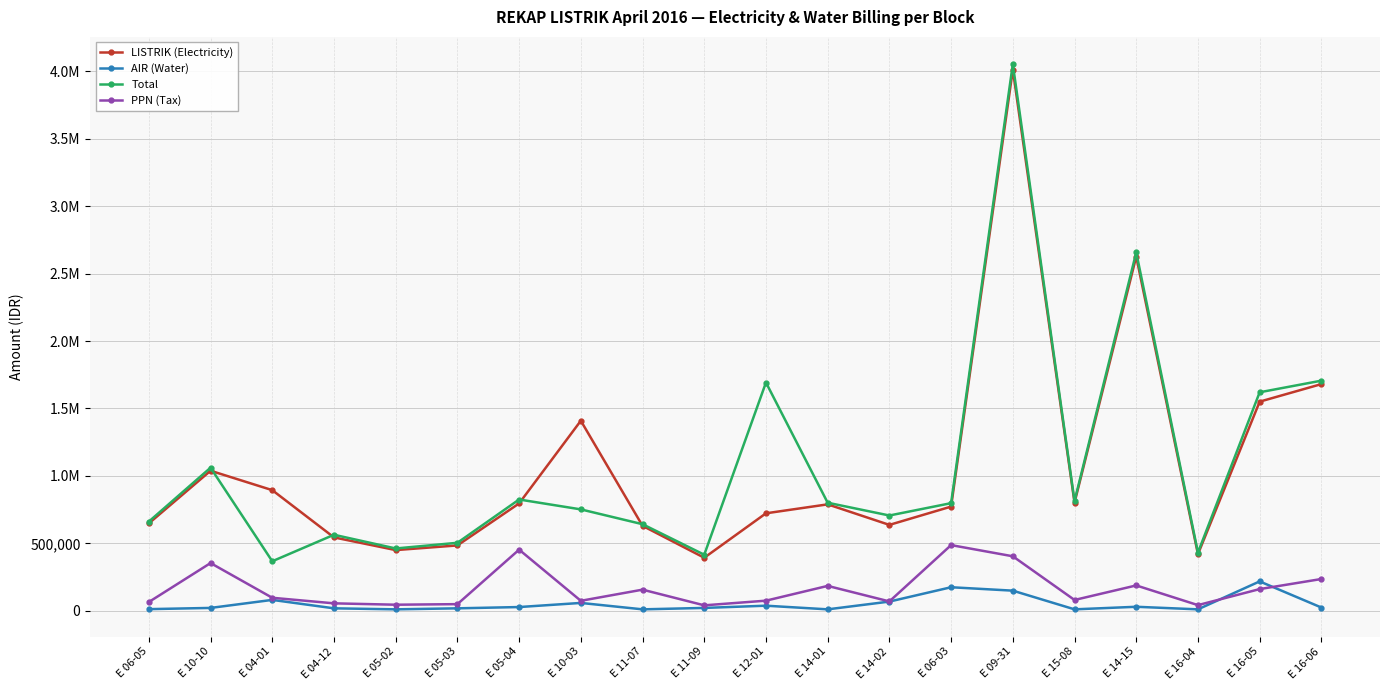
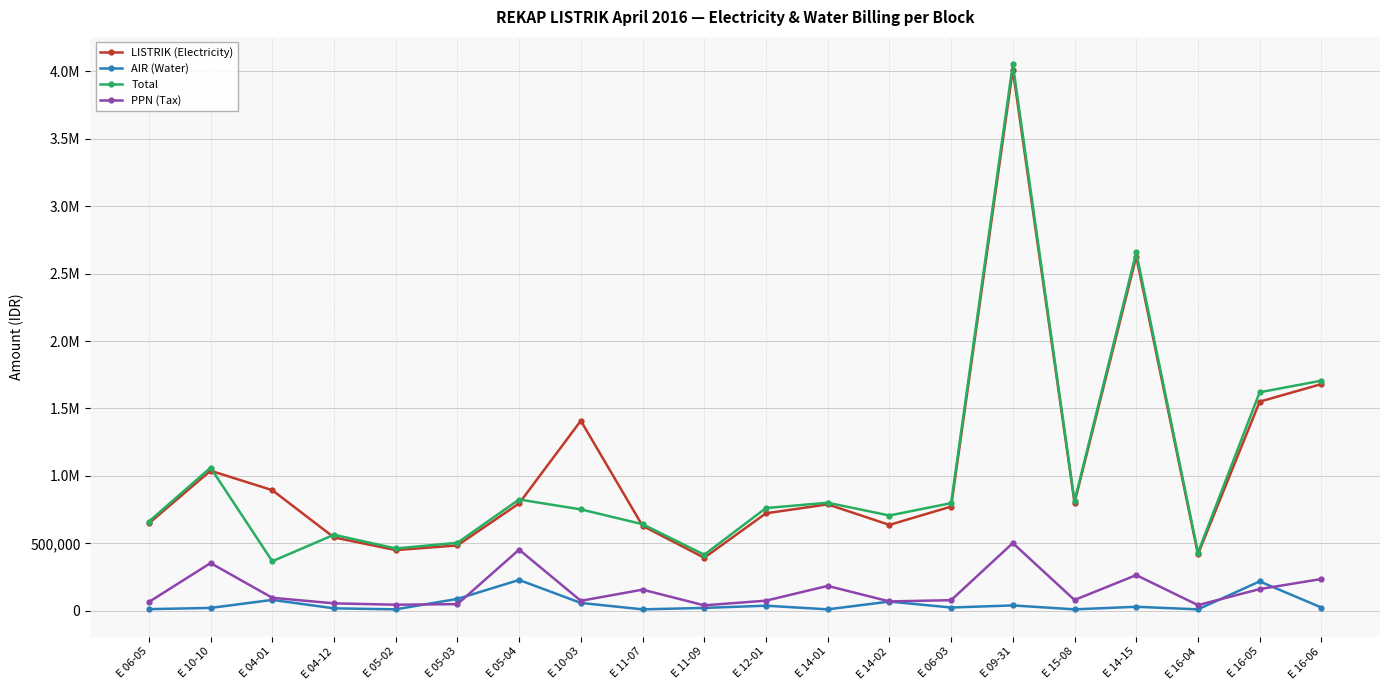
  {
    "LISTRIK (Electricity)": {
      "E 10-10": "1,040,000",
      "E 04-01": "890,000",
      "E 04-12": "550,000",
      "E 05-03": "490,000",
      "E 05-04": "800,000",
      "E 10-03": "1,410,000",
      "E 11-09": "390,000",
      "E 12-01": "720,000",
      "E 14-02": "640,000",
      "E 06-03": "770,000",
      "E 09-31": "4,010,000",
      "E 14-15": "2,630,000",
      "E 16-05": "1,550,000",
      "E 16-06": "1,680,000"
    },
    "AIR (Water)": {
      "E 06-05": "10,000",
      "E 10-10": "20,000",
      "E 04-12": "20,000",
      "E 05-02": "10,000",
-     "E 05-03": "20,000",
-     "E 05-04": "30,000",
+     "E 05-03": "90,000",
+     "E 05-04": "230,000",
      "E 11-07": "10,000",
      "E 11-09": "20,000",
      "E 12-01": "40,000",
      "E 14-01": "10,000",
-     "E 06-03": "180,000",
-     "E 09-31": "150,000",
+     "E 06-03": "30,000",
+     "E 09-31": "40,000",
      "E 15-08": "10,000",
      "E 14-15": "30,000",
      "E 16-04": "10,000",
      "E 16-05": "220,000",
      "E 16-06": "30,000"
    },
    "Total": {
      "E 10-10": "1,060,000",
      "E 04-01": "370,000",
      "E 04-12": "560,000",
      "E 05-03": "510,000",
      "E 05-04": "830,000",
      "E 10-03": "750,000",
      "E 11-09": "420,000",
-     "E 12-01": "1,690,000",
+     "E 12-01": "760,000",
      "E 14-02": "710,000",
      "E 06-03": "800,000",
      "E 09-31": "4,050,000",
      "E 14-15": "2,660,000",
      "E 16-05": "1,620,000",
      "E 16-06": "1,710,000"
    },
    "PPN (Tax)": {
      "E 06-05": "70,000",
      "E 10-10": "350,000",
      "E 04-12": "60,000",
      "E 05-02": "50,000",
      "E 05-03": "50,000",
      "E 05-04": "450,000",
      "E 11-07": "160,000",
      "E 11-09": "40,000",
      "E 12-01": "80,000",
      "E 14-01": "190,000",
-     "E 06-03": "490,000",
-     "E 09-31": "410,000",
+     "E 06-03": "80,000",
+     "E 09-31": "500,000",
      "E 15-08": "80,000",
-     "E 14-15": "190,000",
+     "E 14-15": "270,000",
      "E 16-04": "40,000",
      "E 16-05": "160,000",
      "E 16-06": "240,000"
    }
  }
